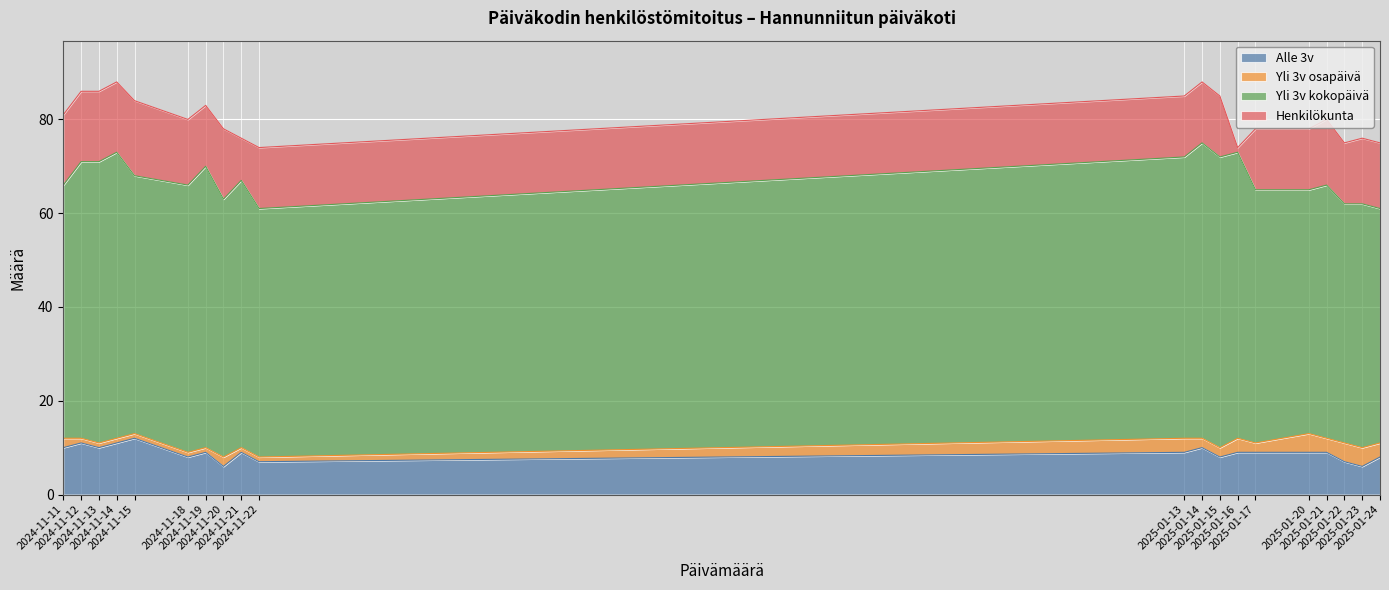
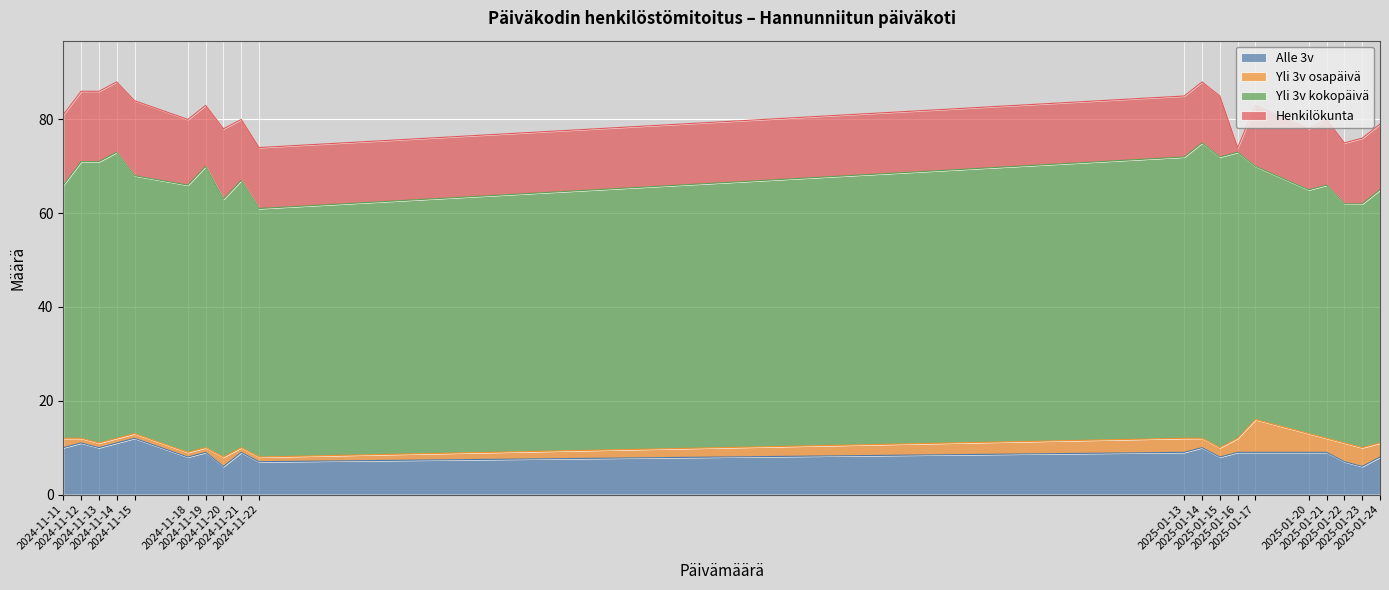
  {
    "Alle 3v": {
      "2024-11-11": 10,
      "2024-11-12": 11,
      "2024-11-13": 10,
      "2024-11-14": 11,
      "2024-11-15": 12,
      "2024-11-18": 8,
      "2024-11-19": 9,
      "2024-11-20": 6,
      "2024-11-21": 9,
      "2024-11-22": 7,
      "2025-01-13": 9,
      "2025-01-14": 10,
      "2025-01-15": 8,
      "2025-01-16": 9,
      "2025-01-17": 9,
      "2025-01-20": 9,
      "2025-01-21": 9,
      "2025-01-22": 7,
      "2025-01-23": 6,
      "2025-01-24": 8
    },
    "Yli 3v osapäivä": {
      "2024-11-11": 12,
      "2024-11-12": 12,
      "2024-11-13": 11,
      "2024-11-14": 12,
      "2024-11-15": 13,
      "2024-11-18": 9,
      "2024-11-19": 10,
      "2024-11-20": 8,
      "2024-11-21": 10,
      "2024-11-22": 8,
      "2025-01-13": 12,
      "2025-01-14": 12,
      "2025-01-15": 10,
      "2025-01-16": 12,
-     "2025-01-17": 2,
+     "2025-01-17": 7,
      "2025-01-20": 13,
      "2025-01-21": 12,
      "2025-01-22": 11,
      "2025-01-23": 10,
      "2025-01-24": 11
    },
    "Yli 3v kokopäivä": {
      "2024-11-11": 54,
      "2024-11-12": 59,
      "2024-11-13": 60,
      "2024-11-14": 61,
      "2024-11-15": 55,
      "2024-11-18": 57,
      "2024-11-19": 60,
      "2024-11-20": 55,
      "2024-11-21": 57,
      "2024-11-22": 53,
      "2025-01-13": 60,
      "2025-01-14": 63,
      "2025-01-15": 62,
      "2025-01-16": 61,
      "2025-01-17": 54,
      "2025-01-20": 52,
      "2025-01-21": 54,
      "2025-01-22": 51,
      "2025-01-23": 52,
-     "2025-01-24": 50
+     "2025-01-24": 54
    },
    "Henkilökunta": {
      "2024-11-11": 15,
      "2024-11-12": 15,
      "2024-11-13": 15,
      "2024-11-14": 15,
      "2024-11-15": 16,
      "2024-11-18": 14,
      "2024-11-19": 13,
      "2024-11-20": 15,
-     "2024-11-21": 9,
+     "2024-11-21": 13,
      "2024-11-22": 13,
      "2025-01-13": 13,
      "2025-01-14": 13,
      "2025-01-15": 13,
      "2025-01-16": 1,
      "2025-01-20": 13,
      "2025-01-22": 13,
      "2025-01-23": 14,
      "2025-01-24": 14
    }
  }
